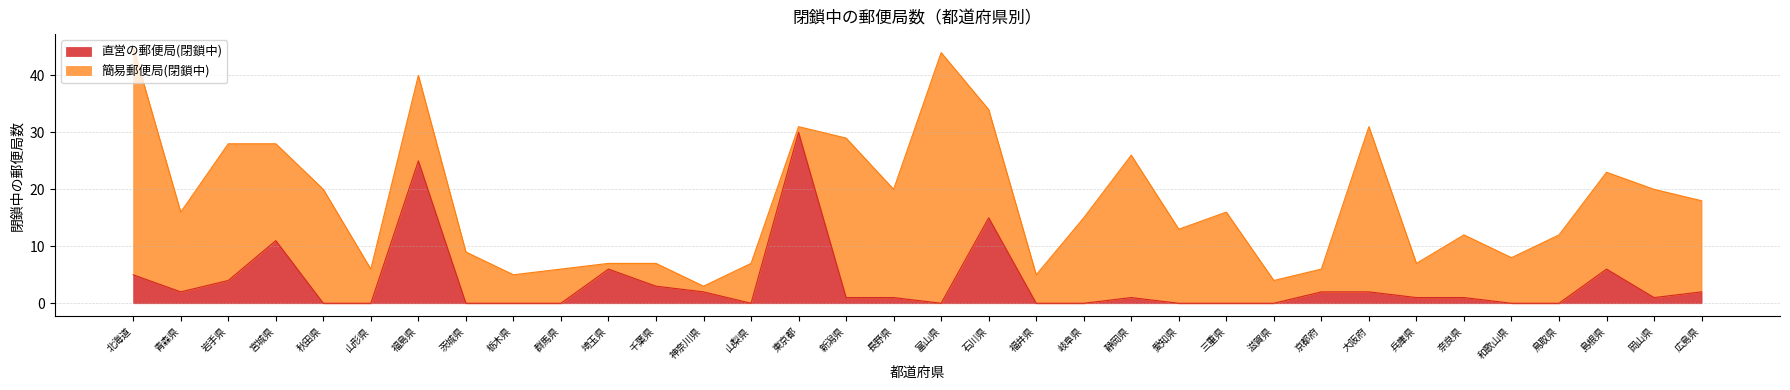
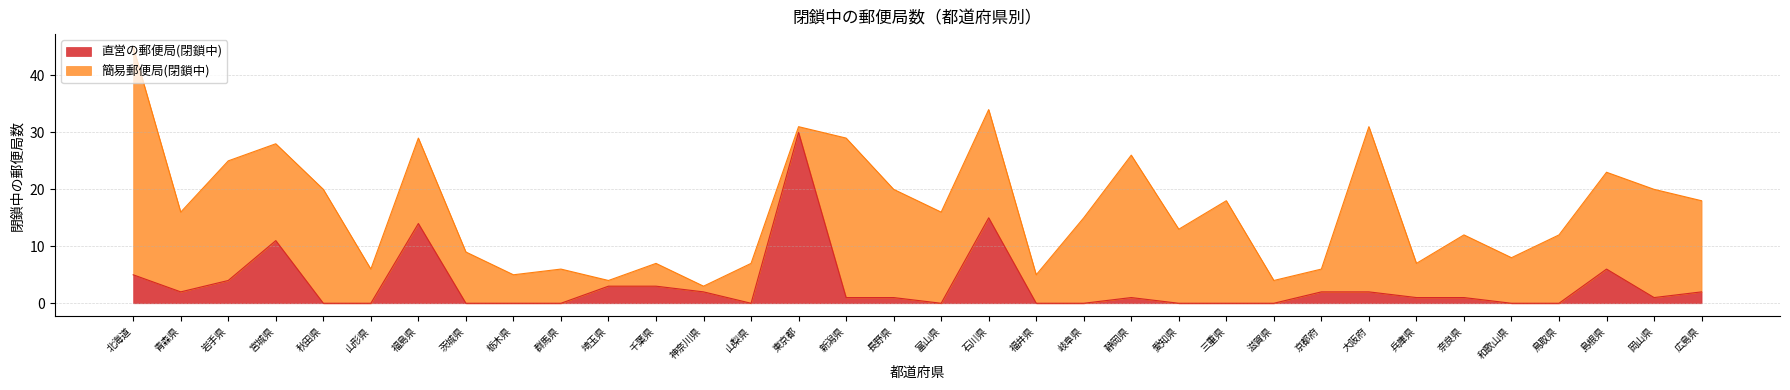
  {
    "直営の郵便局(閉鎖中)": {
      "北海道": 5,
      "青森県": 2,
      "岩手県": 4,
      "宮城県": 11,
      "秋田県": 0,
      "山形県": 0,
-     "福島県": 25,
+     "福島県": 14,
      "茨城県": 0,
      "栃木県": 0,
      "群馬県": 0,
-     "埼玉県": 6,
+     "埼玉県": 3,
      "千葉県": 3,
      "神奈川県": 2,
      "山梨県": 0,
      "東京都": 30,
      "新潟県": 1,
      "長野県": 1,
      "富山県": 0,
      "石川県": 15,
      "福井県": 0,
      "岐阜県": 0,
      "静岡県": 1,
      "愛知県": 0,
      "三重県": 0,
      "滋賀県": 0,
      "京都府": 2,
      "大阪府": 2,
      "兵庫県": 1,
      "奈良県": 1,
      "和歌山県": 0,
      "鳥取県": 0,
      "島根県": 6,
      "岡山県": 1,
      "広島県": 2
    },
    "簡易郵便局(閉鎖中)": {
      "青森県": 14,
-     "岩手県": 24,
+     "岩手県": 21,
      "宮城県": 17,
      "秋田県": 20,
      "山形県": 6,
      "福島県": 15,
      "茨城県": 9,
      "栃木県": 5,
      "群馬県": 6,
      "埼玉県": 1,
      "千葉県": 4,
      "神奈川県": 1,
      "山梨県": 7,
      "東京都": 1,
      "新潟県": 28,
      "長野県": 19,
-     "富山県": 44,
+     "富山県": 16,
      "石川県": 19,
      "福井県": 5,
      "岐阜県": 15,
      "静岡県": 25,
      "愛知県": 13,
-     "三重県": 16,
+     "三重県": 18,
      "滋賀県": 4,
      "京都府": 4,
      "大阪府": 29,
      "兵庫県": 6,
      "奈良県": 11,
      "和歌山県": 8,
      "鳥取県": 12,
      "島根県": 17,
      "岡山県": 19,
      "広島県": 16
    }
  }
